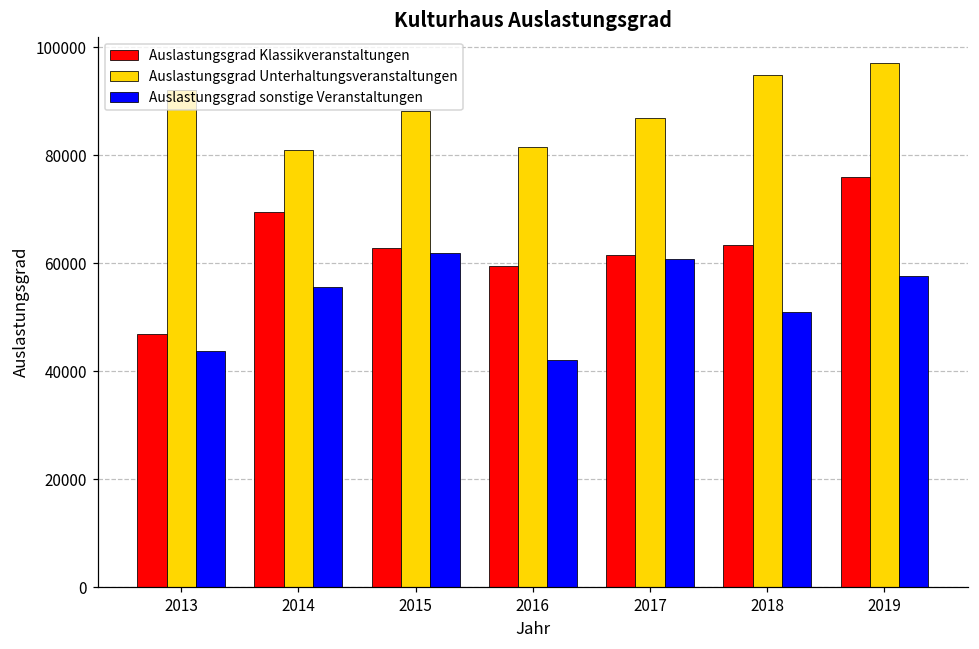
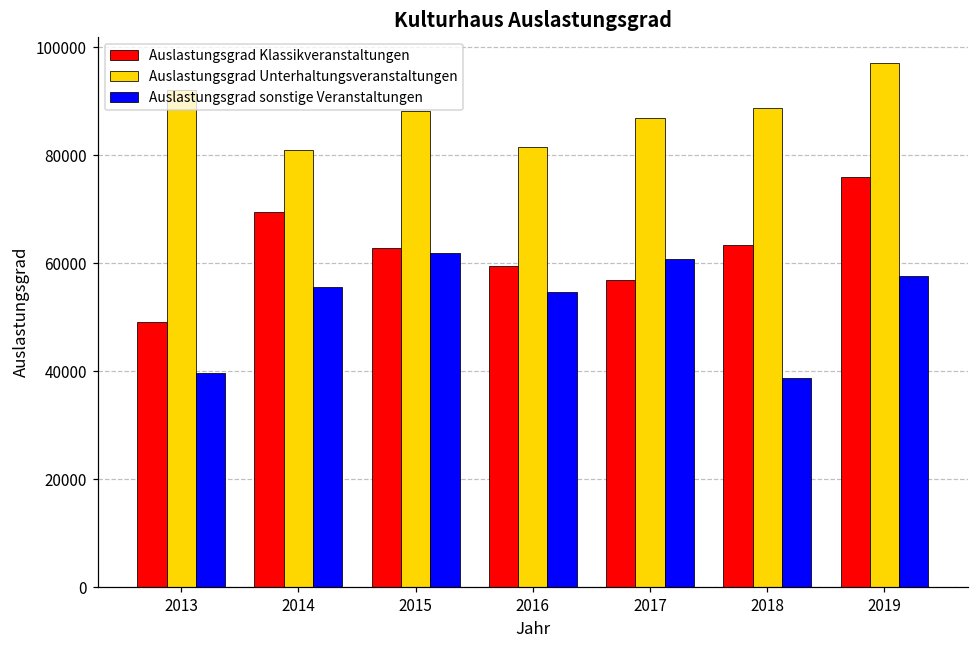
  {
    "Auslastungsgrad Klassikveranstaltungen": {
-     "2013": 47000,
+     "2013": 49000,
      "2014": 69000,
      "2015": 63000,
      "2016": 59000,
-     "2017": 62000,
+     "2017": 57000,
      "2018": 63000,
      "2019": 76000
    },
    "Auslastungsgrad Unterhaltungsveranstaltungen": {
      "2014": 81000,
      "2015": 88000,
      "2016": 82000,
      "2017": 87000,
-     "2018": 95000,
+     "2018": 89000,
      "2019": 97000
    },
    "Auslastungsgrad sonstige Veranstaltungen": {
-     "2013": 44000,
+     "2013": 40000,
      "2014": 56000,
      "2015": 62000,
-     "2016": 42000,
+     "2016": 55000,
      "2017": 61000,
-     "2018": 51000,
+     "2018": 39000,
      "2019": 58000
    }
  }
